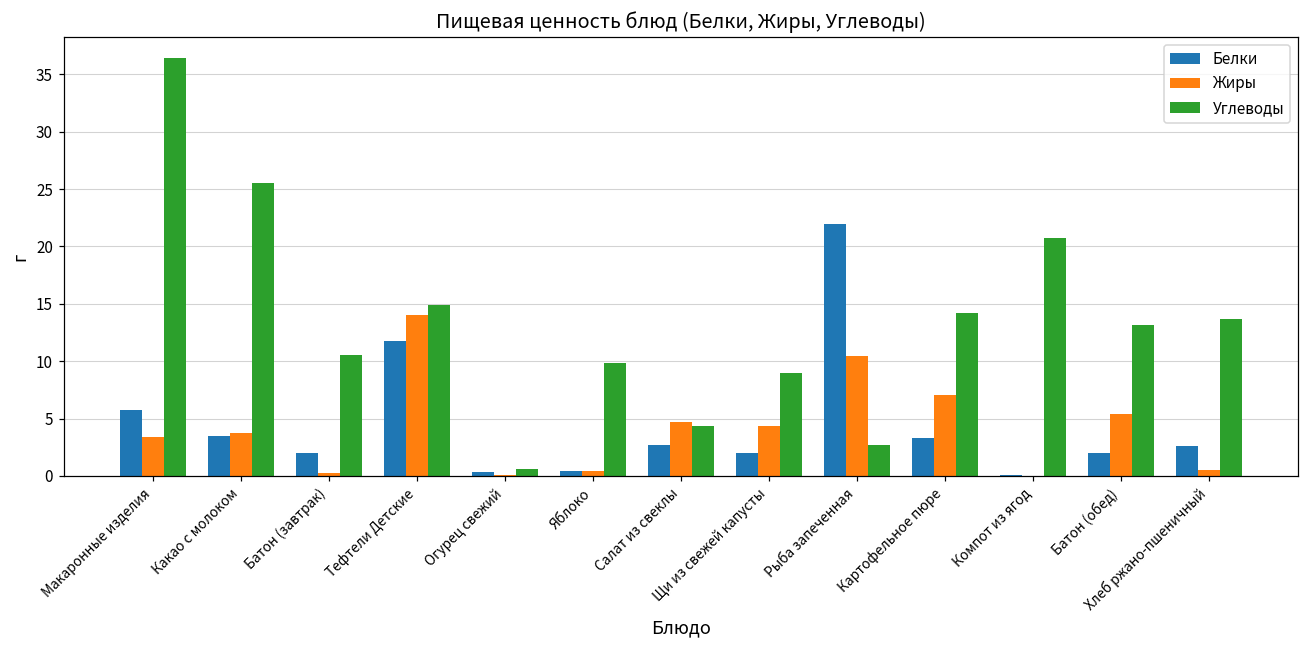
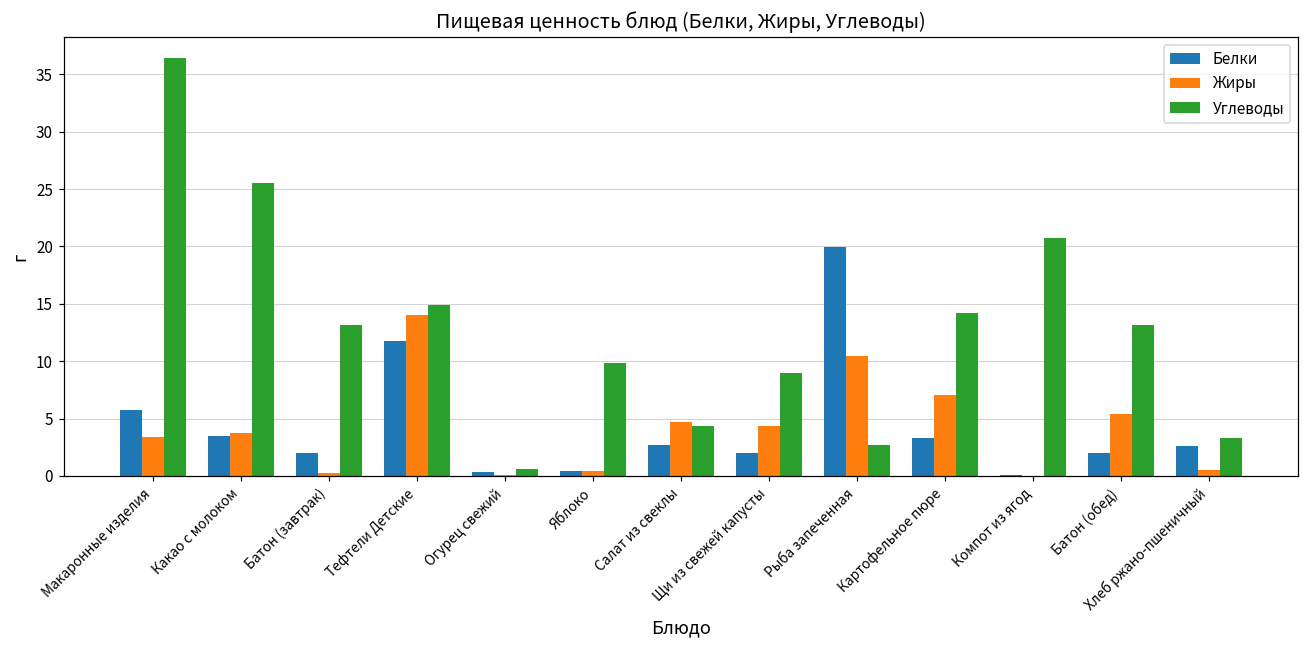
  {
    "Белки": {
      "Макаронные изделия": 5.7,
      "Какао с молоком": 3.5,
      "Батон (завтрак)": 2.0,
      "Тефтели Детские": 11.7,
      "Огурец свежий": 0.3,
      "Яблоко": 0.4,
      "Салат из свеклы": 2.7,
      "Щи из свежей капусты": 2.0,
-     "Рыба запеченная": 21.9,
+     "Рыба запеченная": 20.0,
      "Картофельное пюре": 3.3,
      "Батон (обед)": 2.0,
      "Хлеб ржано-пшеничный": 2.6
    },
    "Жиры": {
      "Макаронные изделия": 3.4,
      "Какао с молоком": 3.7,
      "Тефтели Детские": 14.1,
      "Яблоко": 0.4,
      "Салат из свеклы": 4.7,
      "Щи из свежей капусты": 4.3,
      "Рыба запеченная": 10.5,
      "Картофельное пюре": 7.1,
      "Батон (обед)": 5.4,
      "Хлеб ржано-пшеничный": 0.5
    },
    "Углеводы": {
      "Макаронные изделия": 36.5,
      "Какао с молоком": 25.5,
-     "Батон (завтрак)": 10.5,
+     "Батон (завтрак)": 13.1,
      "Тефтели Детские": 14.9,
      "Огурец свежий": 0.6,
      "Яблоко": 9.8,
      "Салат из свеклы": 4.3,
      "Щи из свежей капусты": 9.0,
      "Рыба запеченная": 2.7,
      "Картофельное пюре": 14.2,
      "Компот из ягод": 20.7,
      "Батон (обед)": 13.1,
-     "Хлеб ржано-пшеничный": 13.7
+     "Хлеб ржано-пшеничный": 3.3
    }
  }
